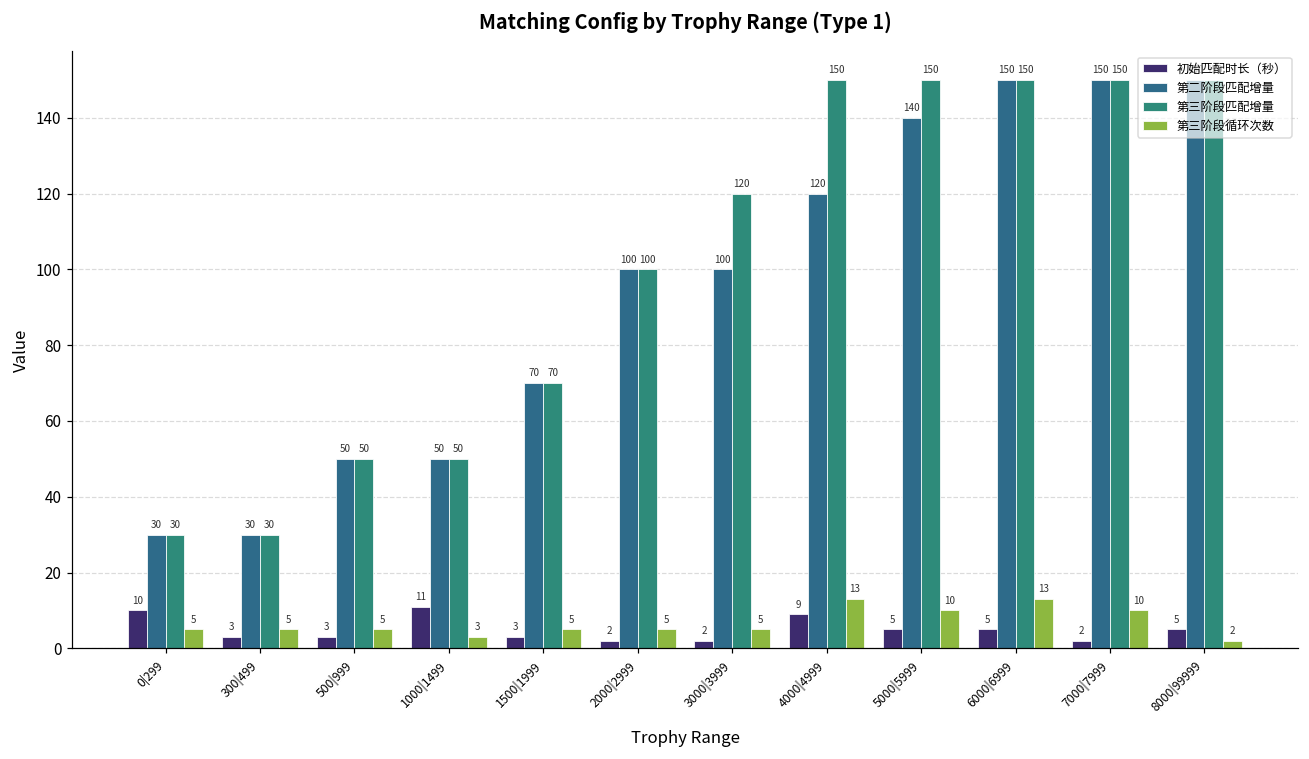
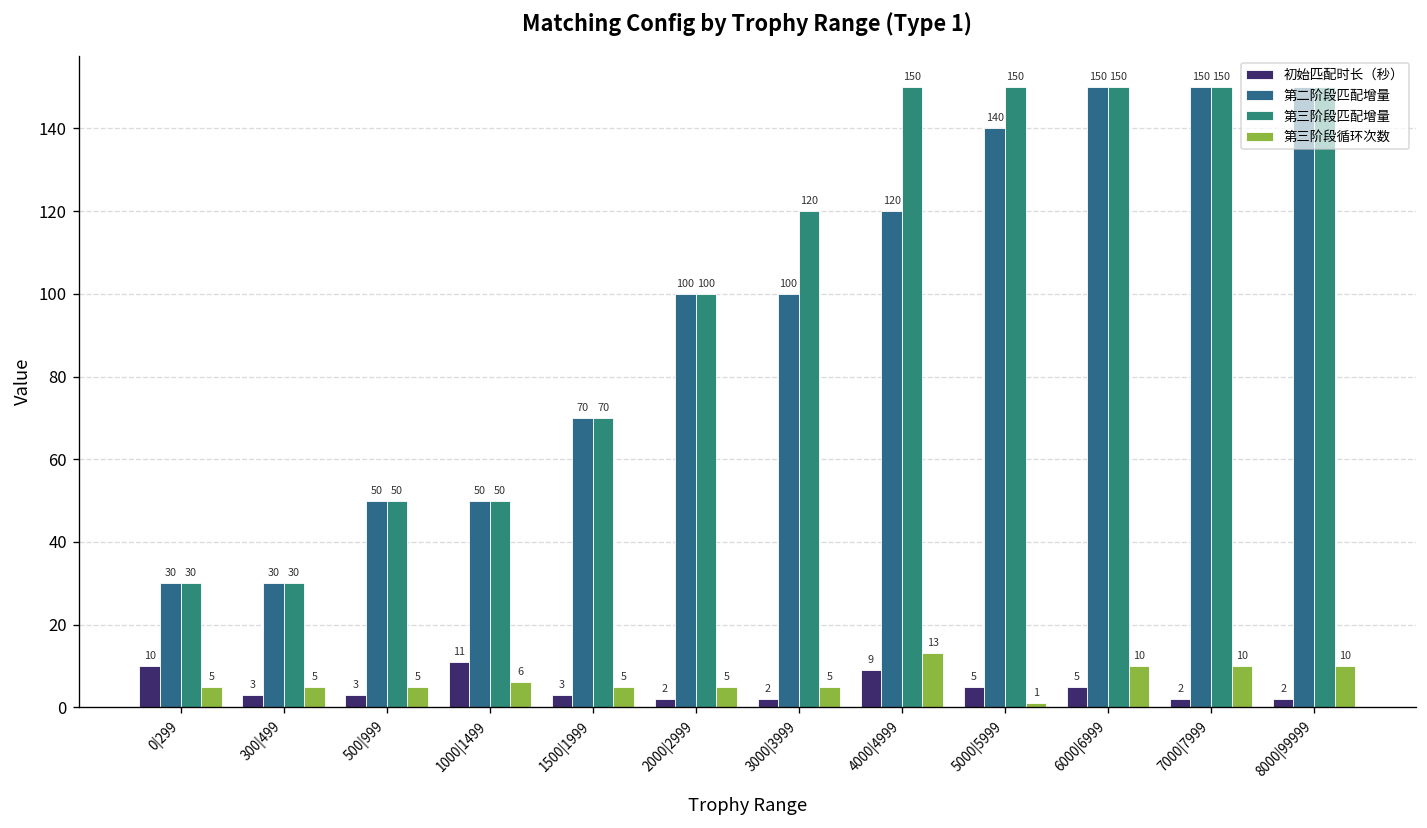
  {
    "初始匹配时长（秒）": {
      "0|299": 10,
      "300|499": 3,
      "500|999": 3,
      "1000|1499": 11,
      "1500|1999": 3,
      "2000|2999": 2,
      "3000|3999": 2,
      "4000|4999": 9,
      "5000|5999": 5,
      "6000|6999": 5,
      "7000|7999": 2,
-     "8000|99999": 5
+     "8000|99999": 2
    },
    "第三阶段循环次数": {
      "0|299": 5,
      "300|499": 5,
      "500|999": 5,
-     "1000|1499": 3,
+     "1000|1499": 6,
      "1500|1999": 5,
      "2000|2999": 5,
      "3000|3999": 5,
      "4000|4999": 13,
-     "5000|5999": 10,
-     "6000|6999": 13,
+     "5000|5999": 1,
+     "6000|6999": 10,
      "7000|7999": 10,
-     "8000|99999": 2
+     "8000|99999": 10
    }
  }
